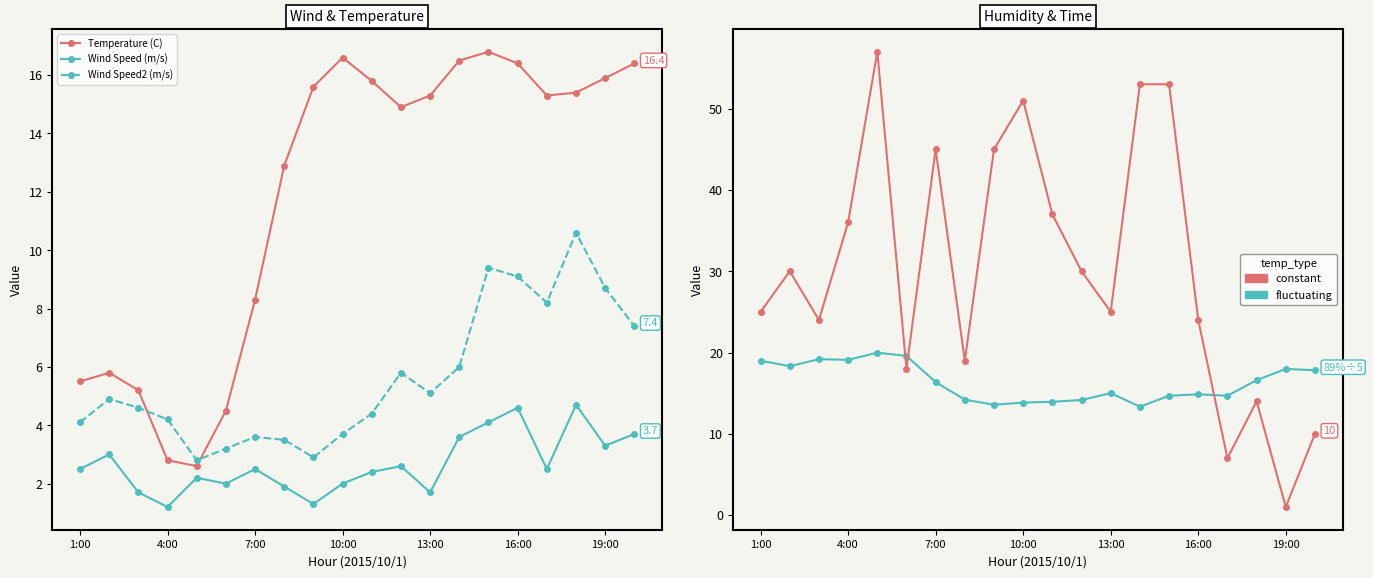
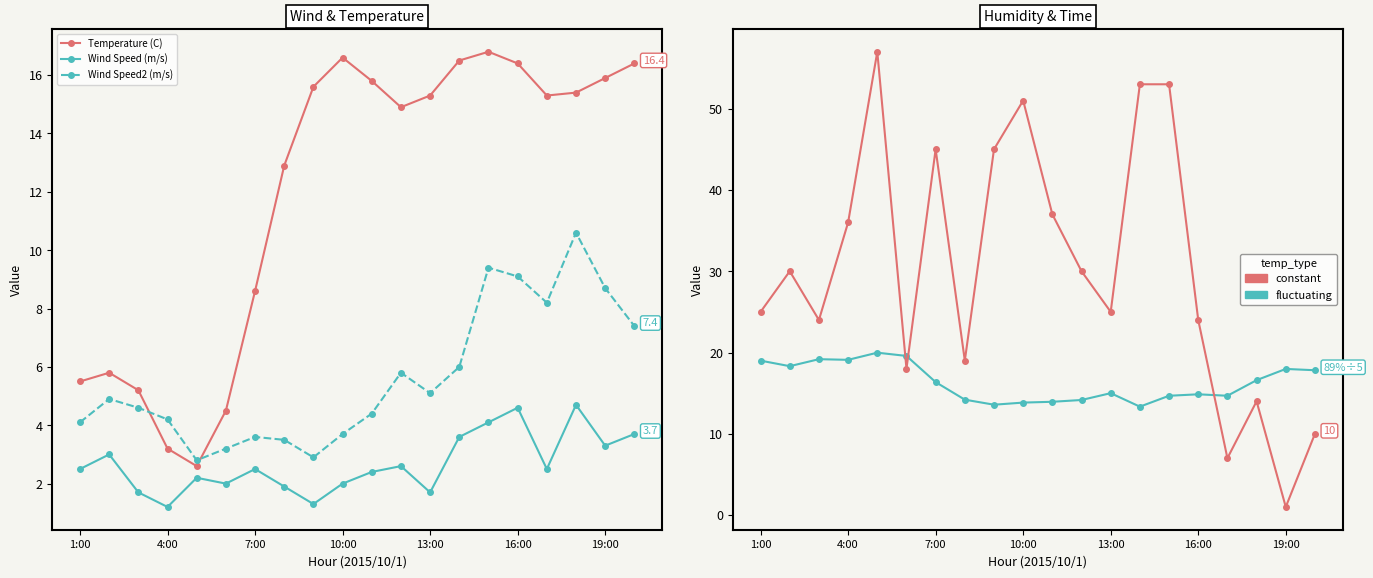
  {
    "Wind & Temperature": {
      "Temperature (C)": {
        "1:00": 5.5,
-       "4:00": 2.8,
-       "7:00": 8.3,
+       "4:00": 3.2,
+       "7:00": 8.6,
        "10:00": 16.6,
        "13:00": 15.3,
        "16:00": 16.4,
        "19:00": 15.9
      }
    }
  }
